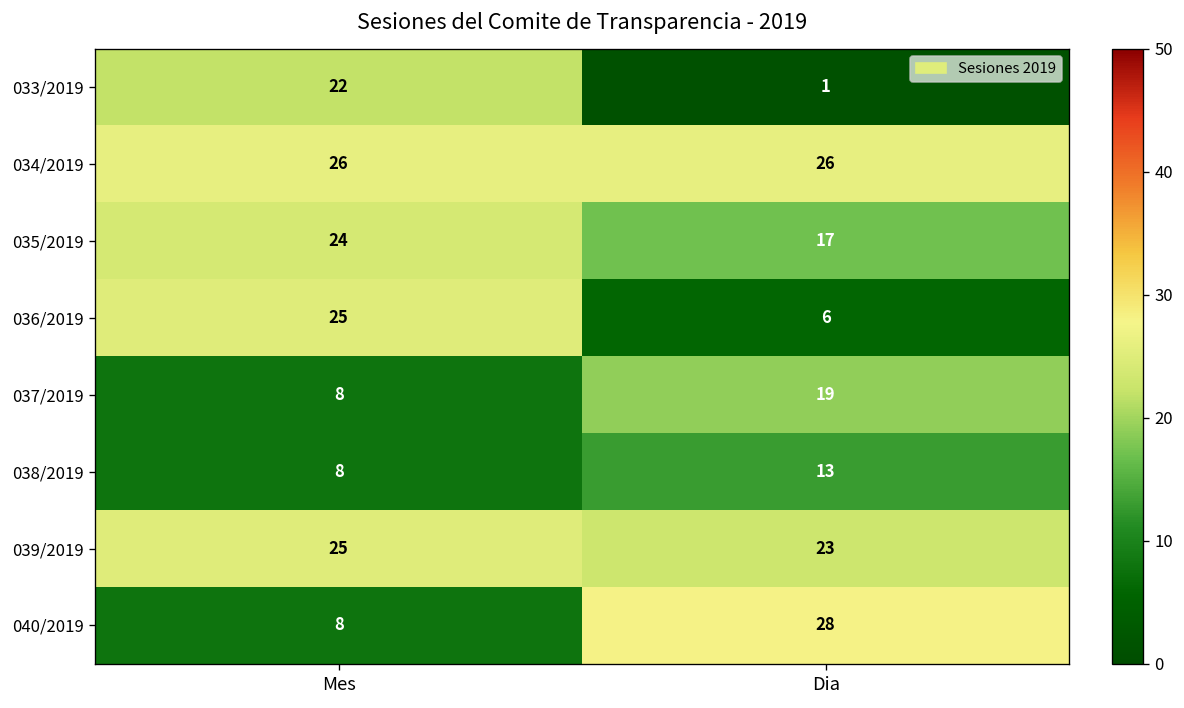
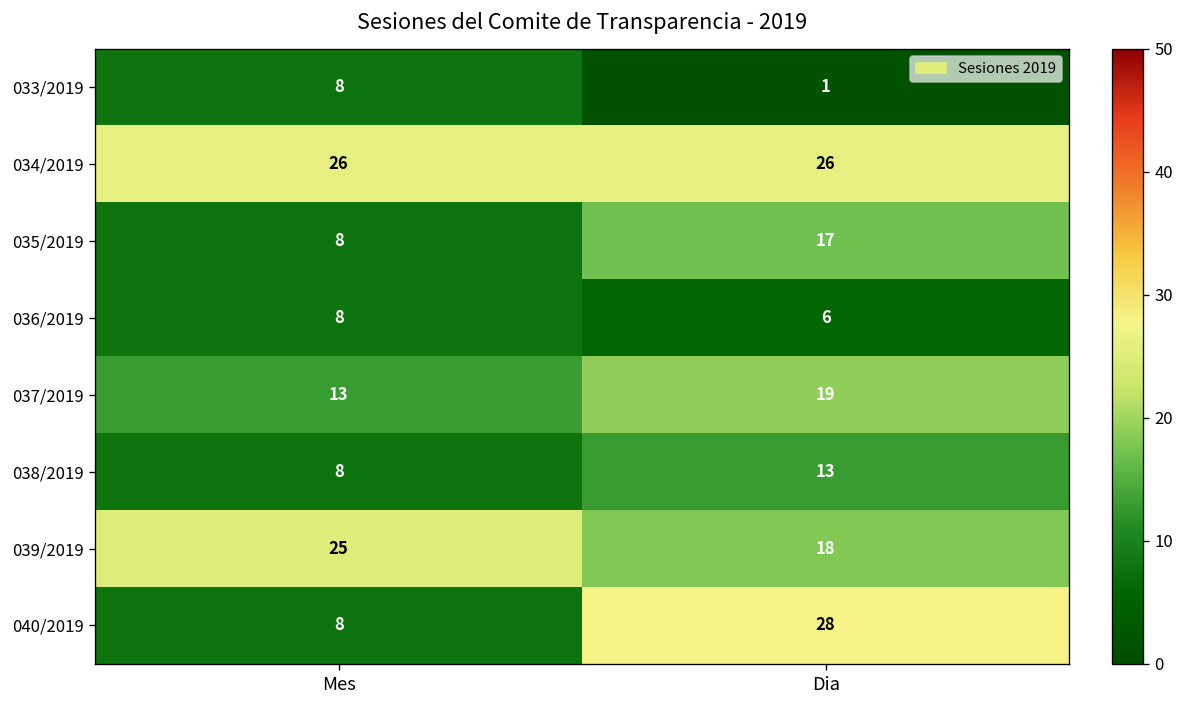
  {
    "033/2019": {
-     "Mes": 22,
+     "Mes": 8,
      "Dia": 1
    },
    "034/2019": {
      "Mes": 26,
      "Dia": 26
    },
    "035/2019": {
-     "Mes": 24,
+     "Mes": 8,
      "Dia": 17
    },
    "036/2019": {
-     "Mes": 25,
+     "Mes": 8,
      "Dia": 6
    },
    "037/2019": {
-     "Mes": 8,
+     "Mes": 13,
      "Dia": 19
    },
    "038/2019": {
      "Mes": 8,
      "Dia": 13
    },
    "039/2019": {
      "Mes": 25,
-     "Dia": 23
+     "Dia": 18
    },
    "040/2019": {
      "Mes": 8,
      "Dia": 28
    }
  }
